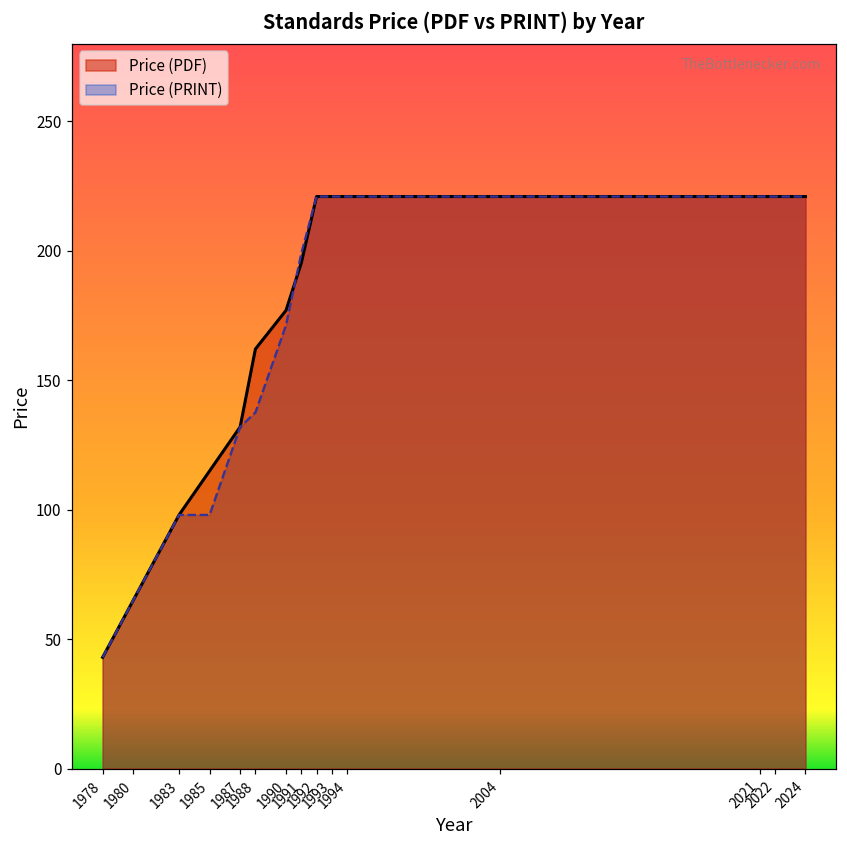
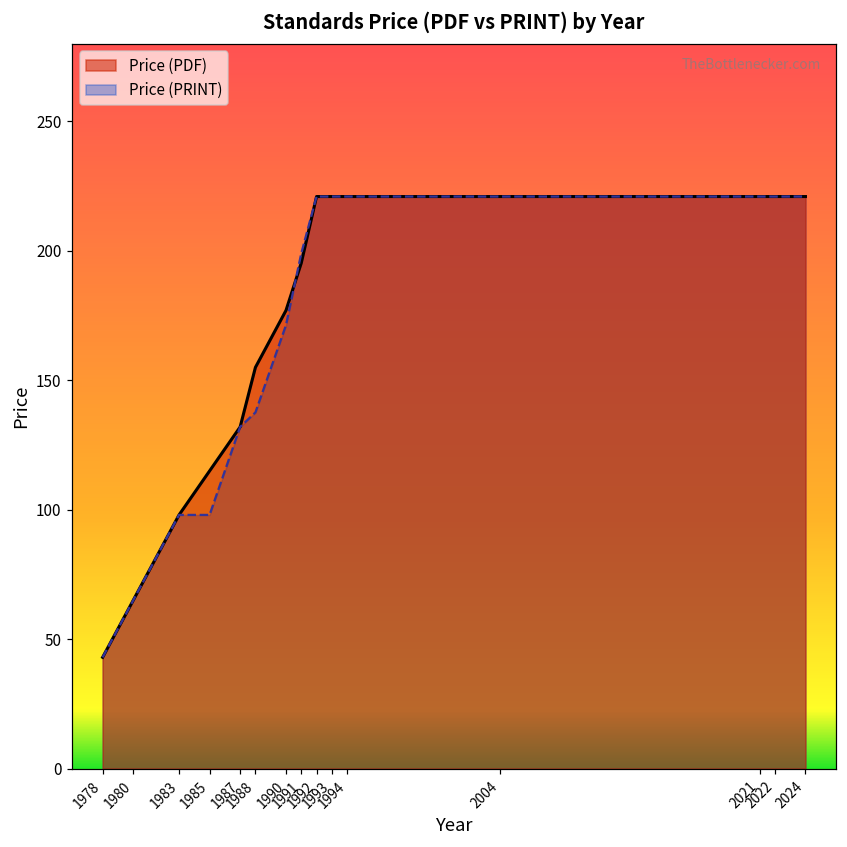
  {
    "Price (PDF)": {
      "1985": 115,
-     "1988": 162,
+     "1988": 155,
      "1990": 177,
      "1991": 195
    },
    "Price (PRINT)": {
      "1985": 98,
      "1988": 138,
      "1990": 171,
      "1991": 199
    }
  }
